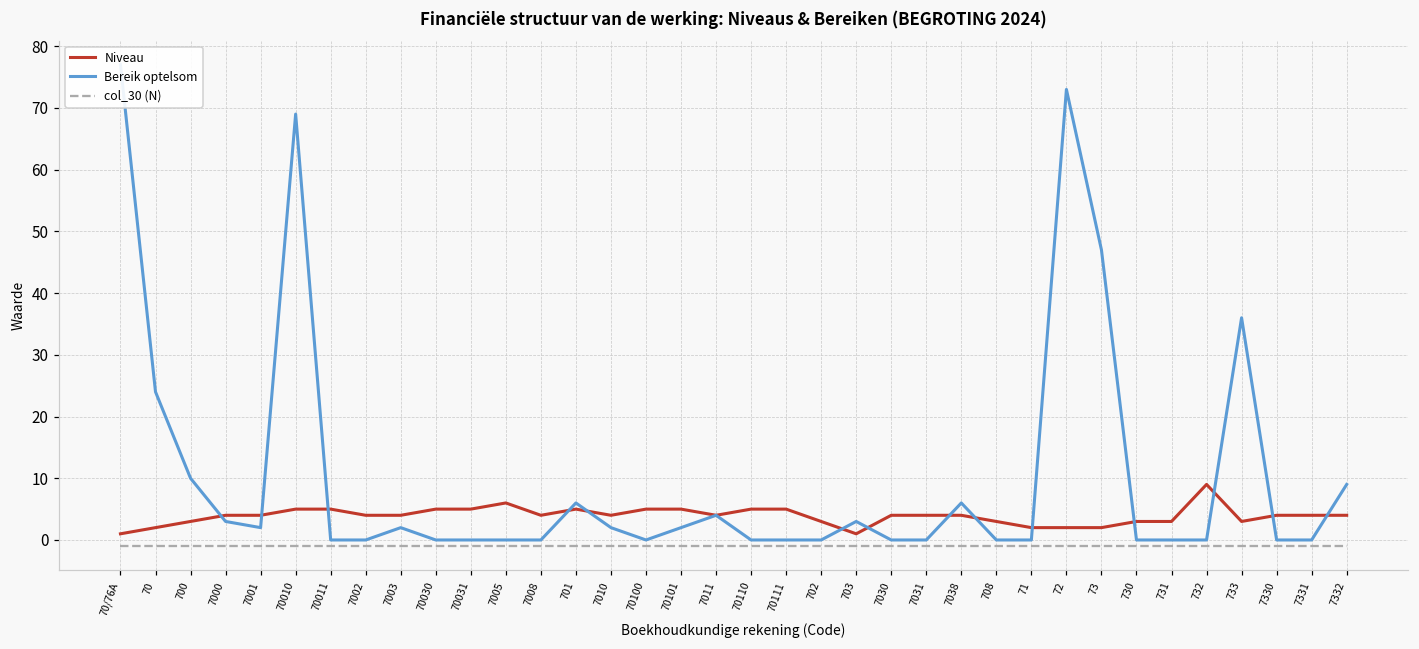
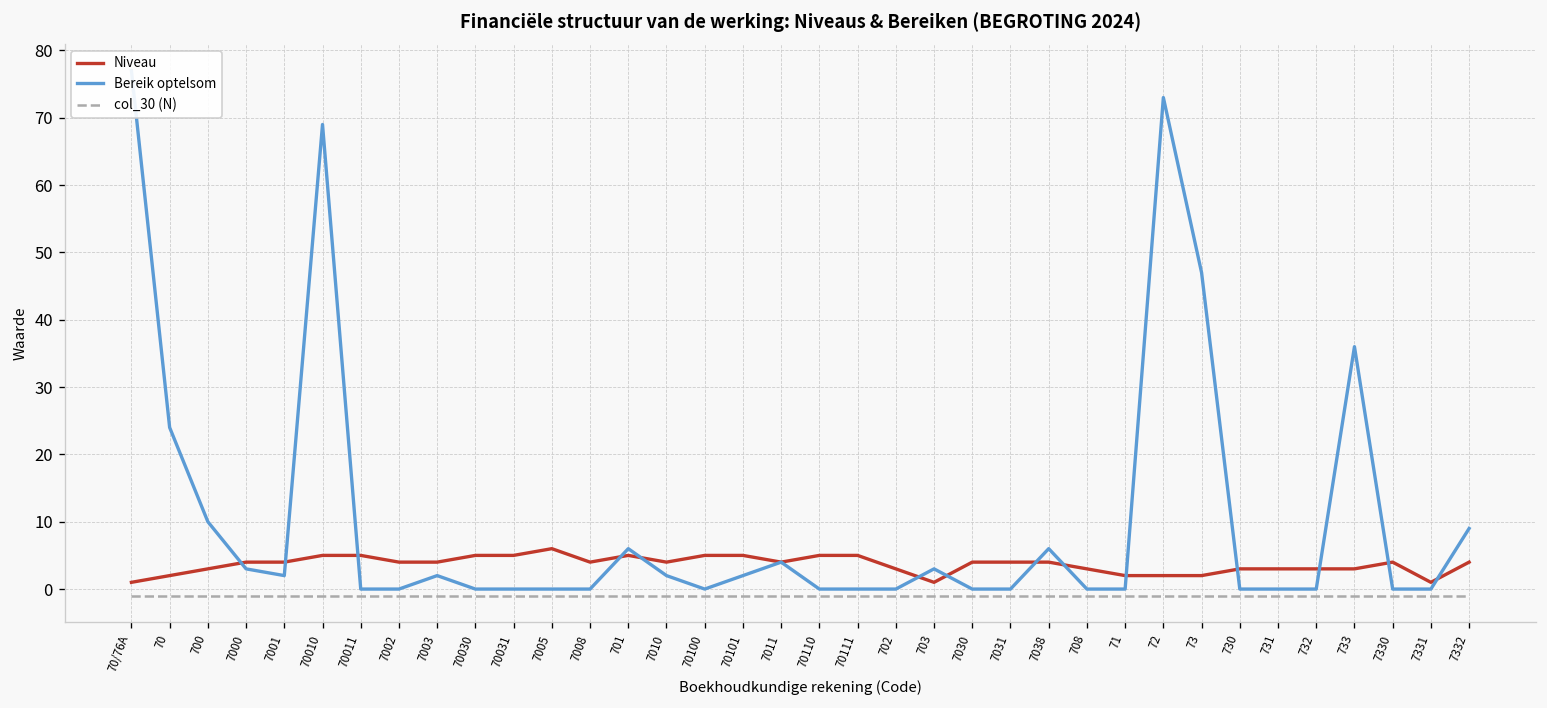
  {
    "Niveau": {
      "70/76A": 1,
      "70": 2,
      "700": 3,
      "7000": 4,
      "7001": 4,
      "70010": 5,
      "70011": 5,
      "7002": 4,
      "7003": 4,
      "70030": 5,
      "70031": 5,
      "7005": 6,
      "7008": 4,
      "701": 5,
      "7010": 4,
      "70100": 5,
      "70101": 5,
      "70110": 5,
      "70111": 5,
      "702": 3,
      "703": 1,
      "7030": 4,
      "7031": 4,
      "7038": 4,
      "708": 3,
      "71": 2,
      "72": 2,
      "73": 2,
      "730": 3,
      "731": 3,
-     "732": 9,
+     "732": 3,
      "733": 3,
      "7330": 4,
-     "7331": 4,
+     "7331": 1,
      "7332": 4
    },
    "Bereik optelsom": {
      "70": 24,
      "700": 10,
      "7000": 3,
      "7001": 2,
      "70010": 69,
      "70011": 0,
      "7002": 0,
      "7003": 2,
      "70030": 0,
      "70031": 0,
      "7005": 0,
      "7008": 0,
      "701": 6,
      "7010": 2,
      "70100": 0,
      "70101": 2,
      "70110": 0,
      "70111": 0,
      "702": 0,
      "703": 3,
      "7030": 0,
      "7031": 0,
      "7038": 6,
      "708": 0,
      "71": 0,
      "72": 73,
      "73": 47,
      "730": 0,
      "731": 0,
      "732": 0,
      "733": 36,
      "7330": 0,
      "7331": 0,
      "7332": 9
    },
    "col_30 (N)": {
      "70/76A": -1,
      "70": -1,
      "700": -1,
      "7000": -1,
      "7001": -1,
      "70010": -1,
      "70011": -1,
      "7002": -1,
      "7003": -1,
      "70030": -1,
      "70031": -1,
      "7005": -1,
      "7008": -1,
      "701": -1,
      "7010": -1,
      "70100": -1,
      "70101": -1,
      "7011": -1,
      "70110": -1,
      "70111": -1,
      "702": -1,
      "703": -1,
      "7030": -1,
      "7031": -1,
      "7038": -1,
      "708": -1,
      "71": -1,
      "72": -1,
      "73": -1,
      "730": -1,
      "731": -1,
      "732": -1,
      "733": -1,
      "7330": -1,
      "7331": -1,
      "7332": -1
    }
  }
